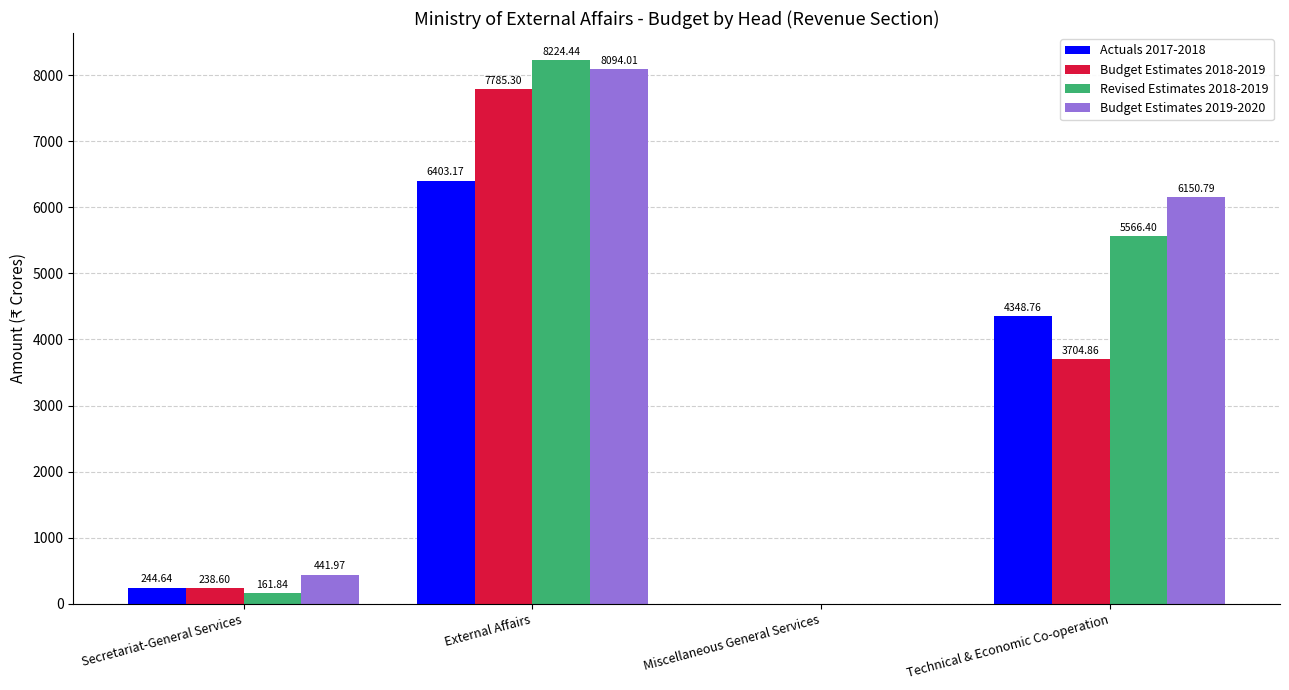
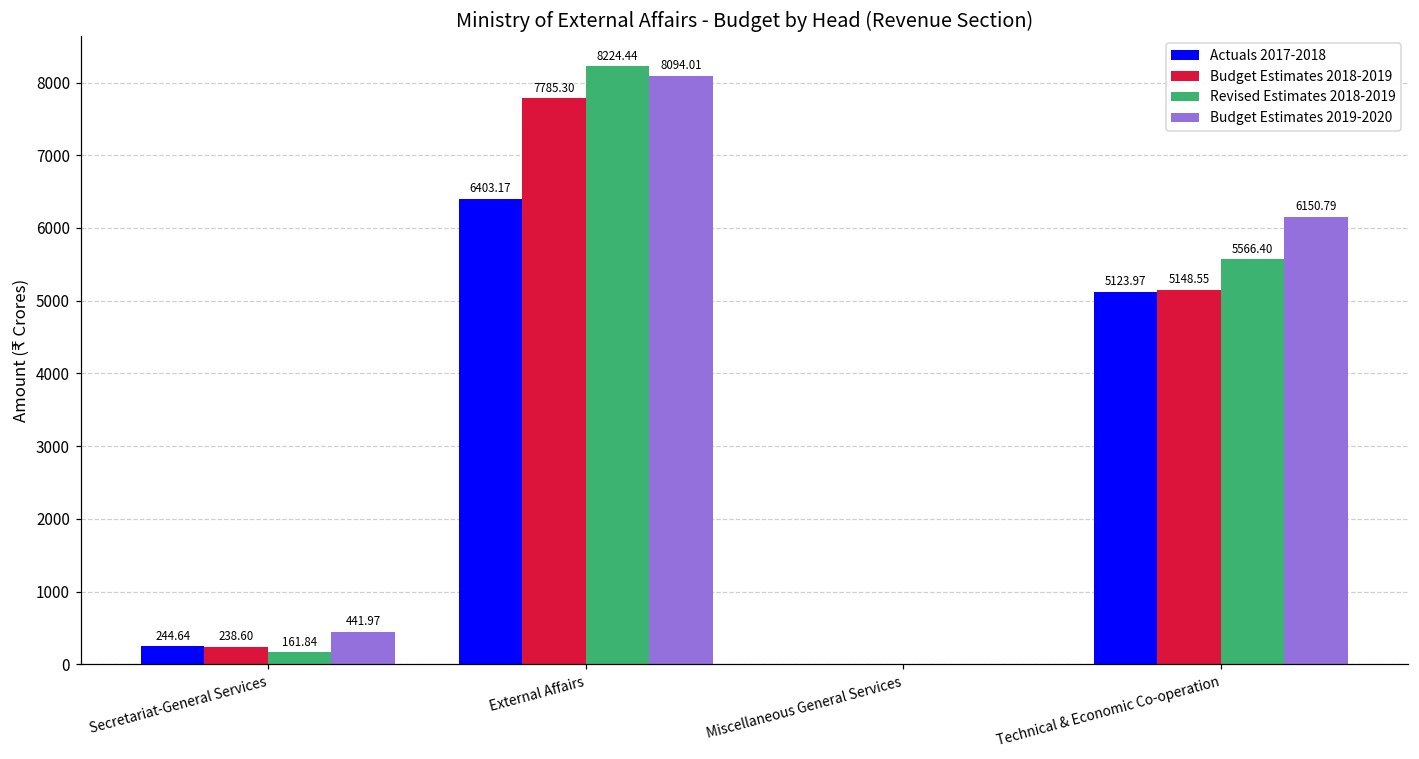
  {
    "Actuals 2017-2018": {
      "Secretariat-General Services": 244.64,
      "External Affairs": 6403.17,
-     "Technical & Economic Co-operation": 4348.76
+     "Technical & Economic Co-operation": 5123.97
    },
    "Budget Estimates 2018-2019": {
      "Secretariat-General Services": 238.60,
      "External Affairs": 7785.30,
-     "Technical & Economic Co-operation": 3704.86
+     "Technical & Economic Co-operation": 5148.55
    },
    "Revised Estimates 2018-2019": {
      "Secretariat-General Services": 161.84,
      "External Affairs": 8224.44,
      "Technical & Economic Co-operation": 5566.40
    },
    "Budget Estimates 2019-2020": {
      "Secretariat-General Services": 441.97,
      "External Affairs": 8094.01,
      "Technical & Economic Co-operation": 6150.79
    }
  }
